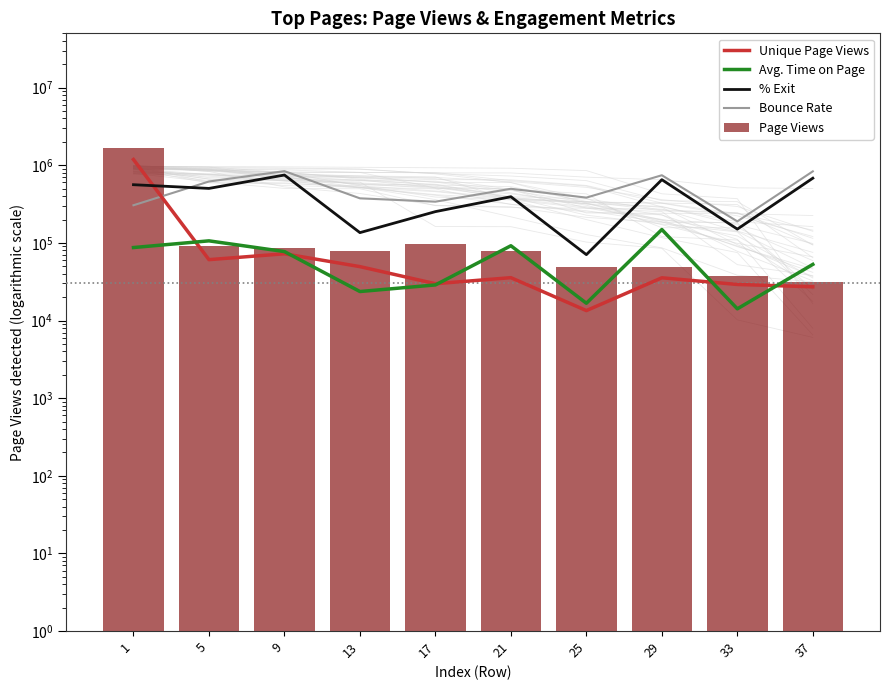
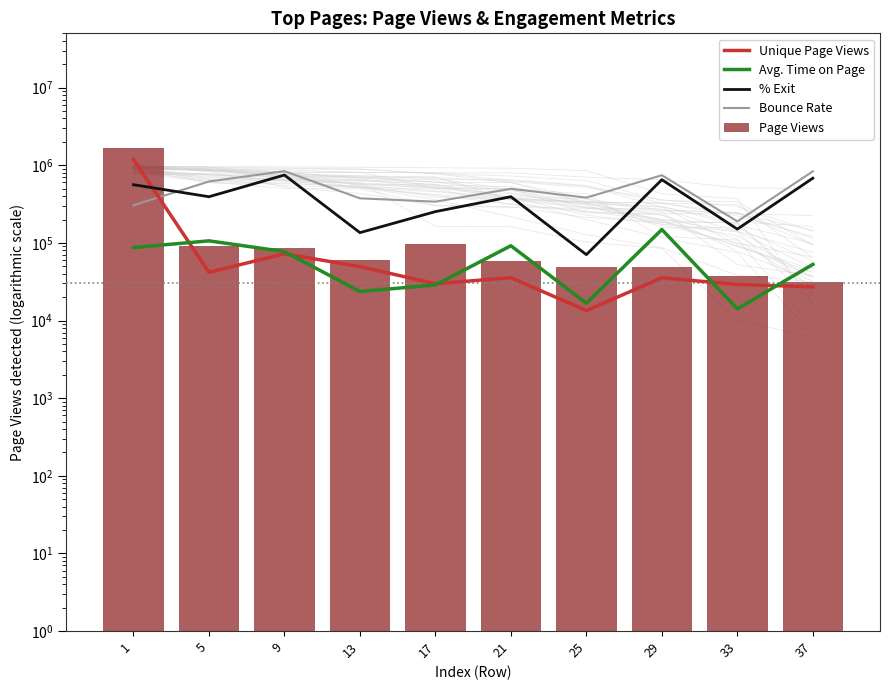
  {
    "Page Views": {
      "1": 1700000,
      "5": 90000,
      "9": 90000,
-     "13": 80000,
+     "13": 60000,
      "17": 100000,
-     "21": 80000,
+     "21": 60000,
      "25": 50000,
      "29": 50000,
      "33": 40000,
      "37": 31000
    },
    "Unique Page Views": {
      "1": 1200000,
-     "5": 60000,
+     "5": 40000,
      "13": 50000,
      "21": 40000,
      "25": 13000,
      "29": 40000,
      "33": 29000
    },
    "Avg. Time on Page": {
      "1": 90000,
      "5": 110000,
      "13": 24000,
      "21": 90000,
      "25": 17000,
      "33": 14000,
      "37": 50000
    },
    "% Exit": {
      "1": 600000,
-     "5": 500000,
+     "5": 400000,
      "13": 140000,
      "17": 250000,
      "25": 70000,
      "37": 700000
    },
    "Bounce Rate": {
      "1": 310000,
      "13": 400000,
      "29": 700000,
      "37": 800000
    }
  }
